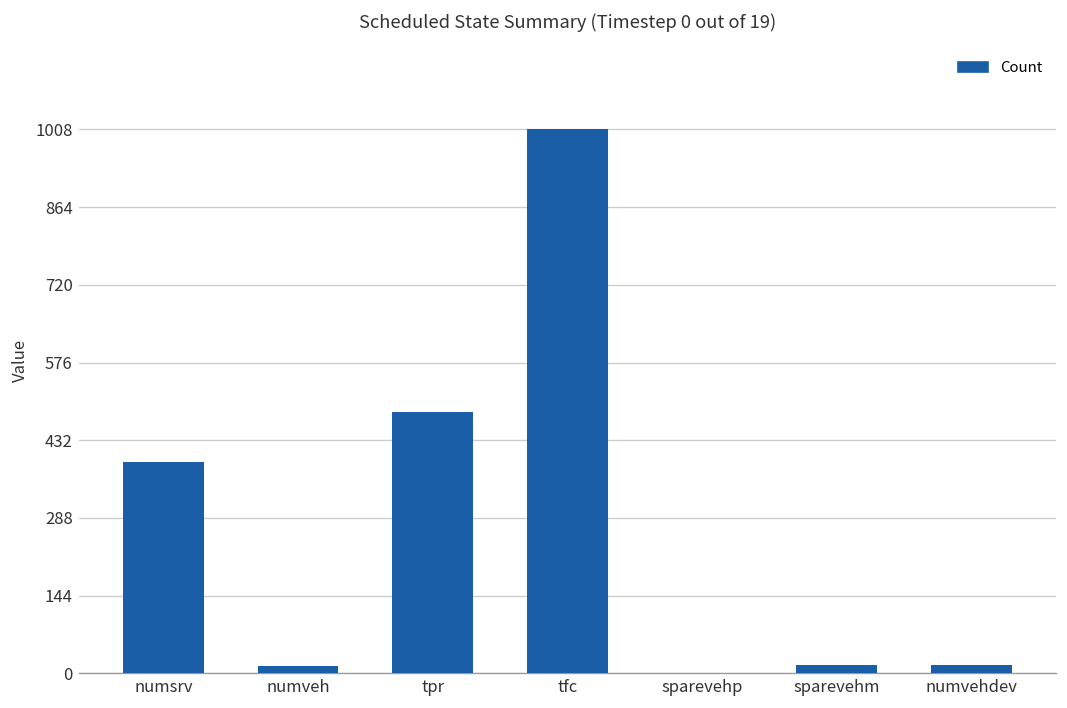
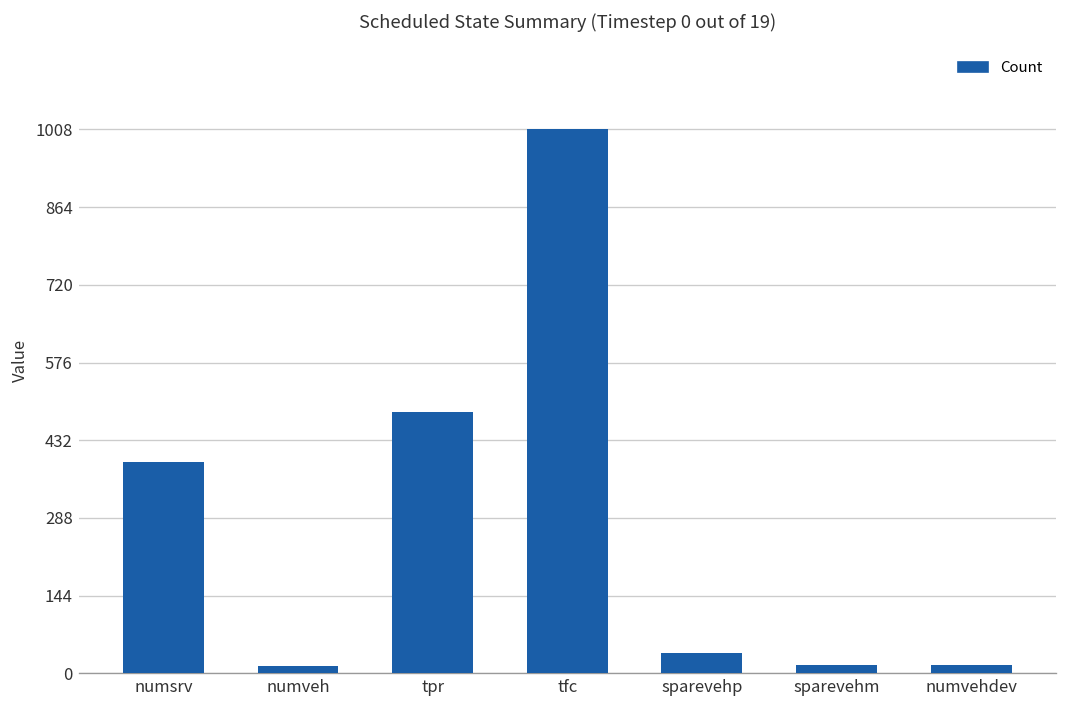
  {
    "numsrv": 390,
    "numveh": 10,
    "tpr": 480,
    "tfc": 1010,
-   "sparevehp": 0,
+   "sparevehp": 40,
    "sparevehm": 20,
    "numvehdev": 20
  }
